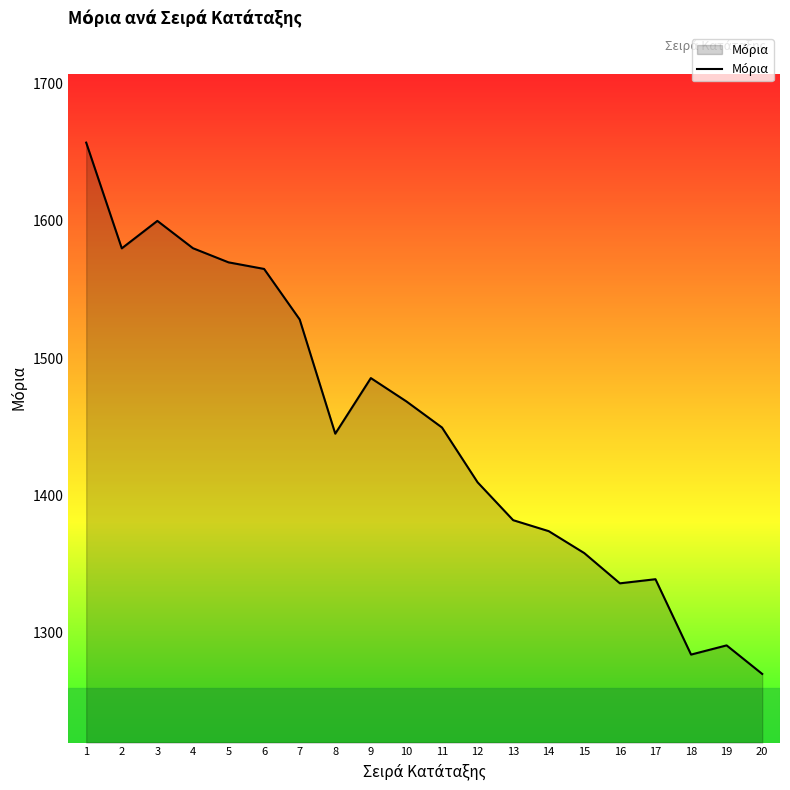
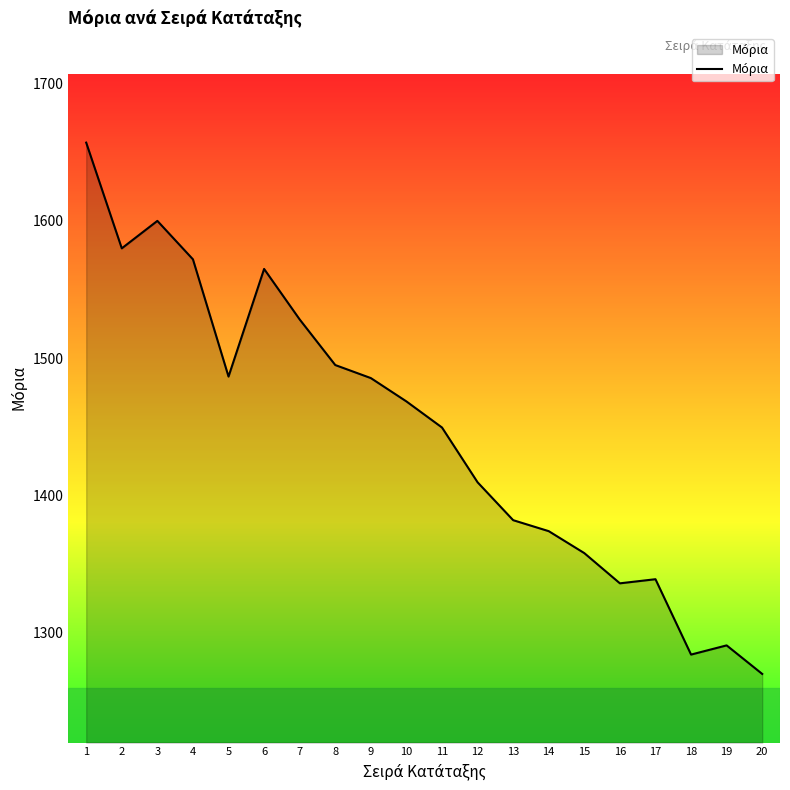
  {
    "1": 1657,
    "2": 1580,
    "3": 1600,
-   "4": 1580,
-   "5": 1570,
+   "4": 1572,
+   "5": 1487,
    "6": 1565,
    "7": 1528,
-   "8": 1445,
+   "8": 1495,
    "9": 1486,
    "10": 1469,
    "11": 1450,
    "12": 1410,
    "13": 1382,
    "14": 1374,
    "15": 1358,
    "16": 1336,
    "17": 1339,
    "18": 1284,
    "19": 1291,
    "20": 1270
  }
